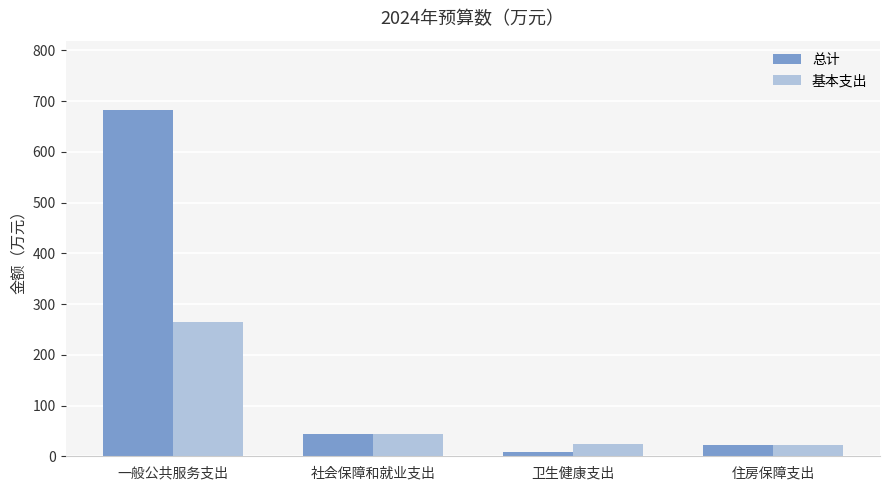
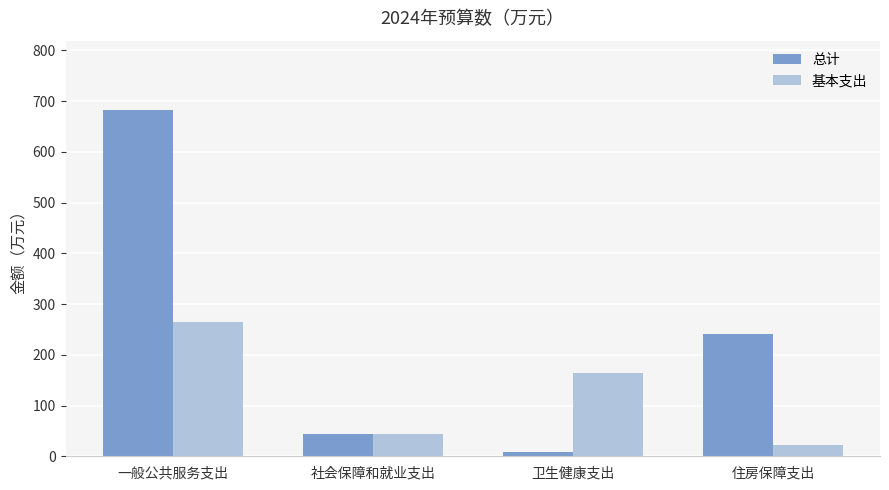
  {
    "总计": {
      "一般公共服务支出": 680,
      "社会保障和就业支出": 40,
      "卫生健康支出": 10,
-     "住房保障支出": 20
+     "住房保障支出": 240
    },
    "基本支出": {
      "一般公共服务支出": 260,
      "社会保障和就业支出": 40,
-     "卫生健康支出": 20,
+     "卫生健康支出": 160,
      "住房保障支出": 20
    }
  }
